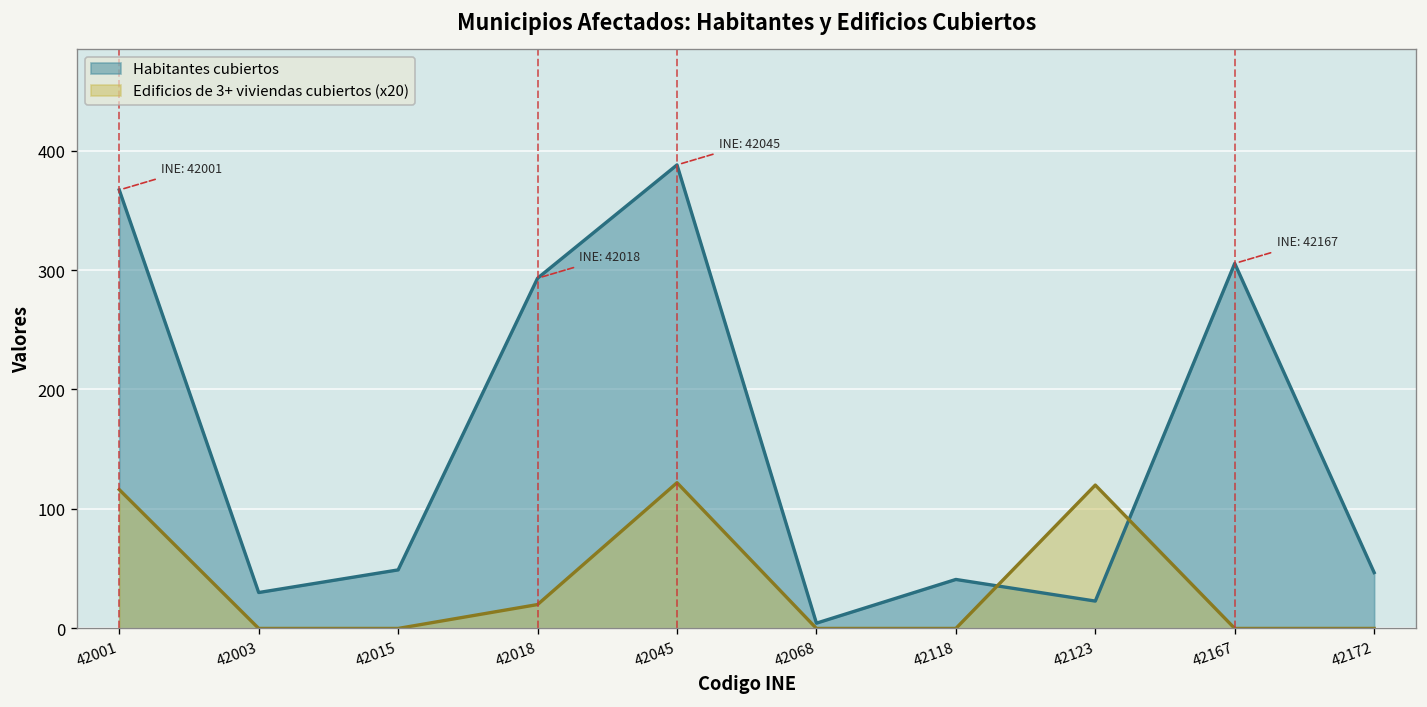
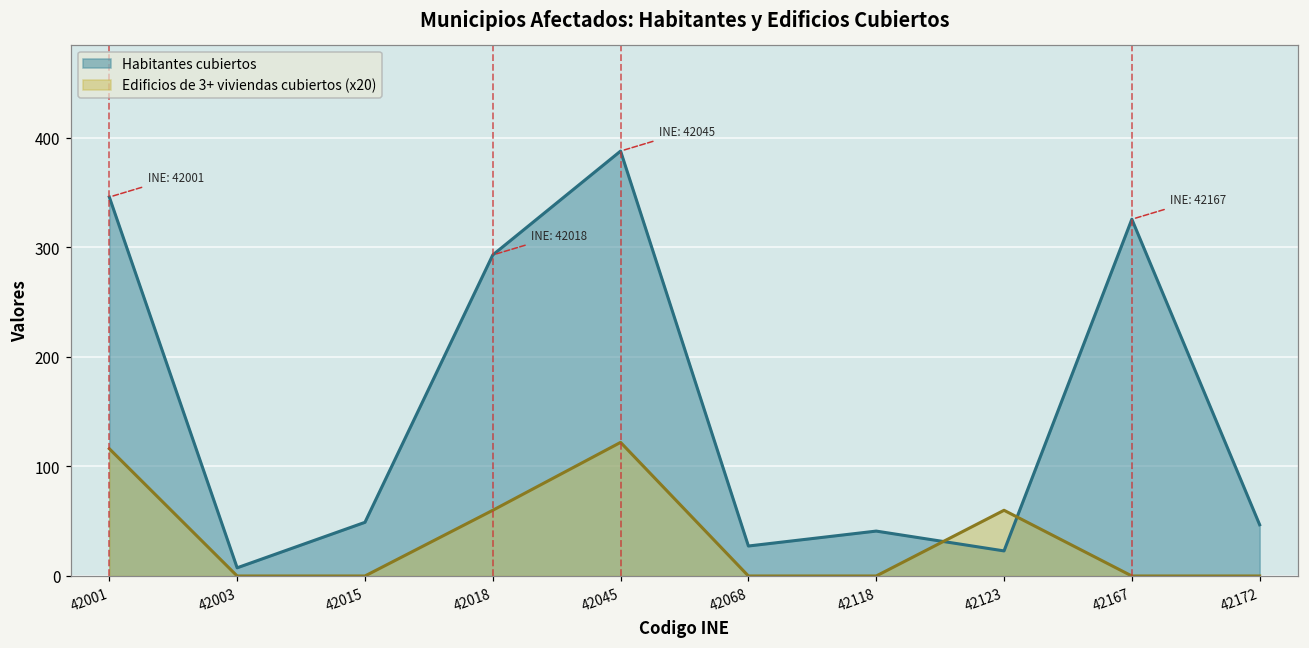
  {
    "Habitantes cubiertos": {
-     "42001": 370,
-     "42003": 30,
+     "42001": 350,
+     "42003": 10,
      "42015": 50,
-     "42068": 0,
+     "42068": 30,
      "42118": 40,
      "42123": 20,
-     "42167": 310,
+     "42167": 330,
      "42172": 50
    },
    "Edificios de 3+ viviendas cubiertos (x20)": {
      "42001": 120,
      "42003": 0,
      "42015": 0,
-     "42018": 20,
+     "42018": 60,
      "42045": 120,
      "42068": 0,
      "42118": 0,
-     "42123": 120,
+     "42123": 60,
      "42167": 0,
      "42172": 0
    }
  }
